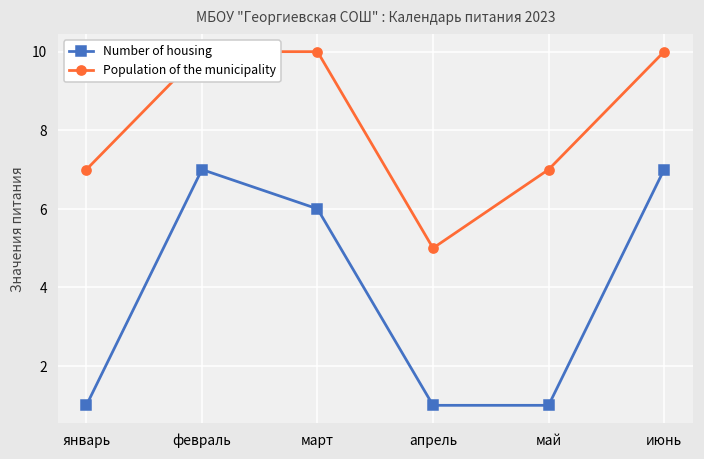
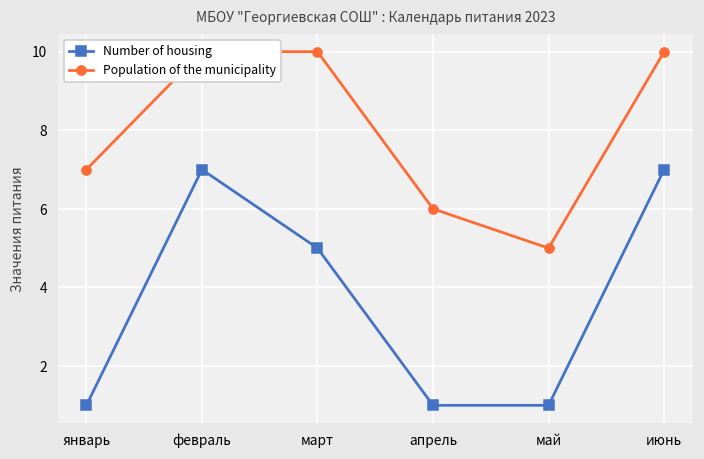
  {
    "Number of housing": {
      "январь": 1,
      "февраль": 7,
-     "март": 6,
+     "март": 5,
      "апрель": 1,
      "май": 1,
      "июнь": 7
    },
    "Population of the municipality": {
      "январь": 7,
      "март": 10,
-     "апрель": 5,
-     "май": 7,
+     "апрель": 6,
+     "май": 5,
      "июнь": 10
    }
  }
